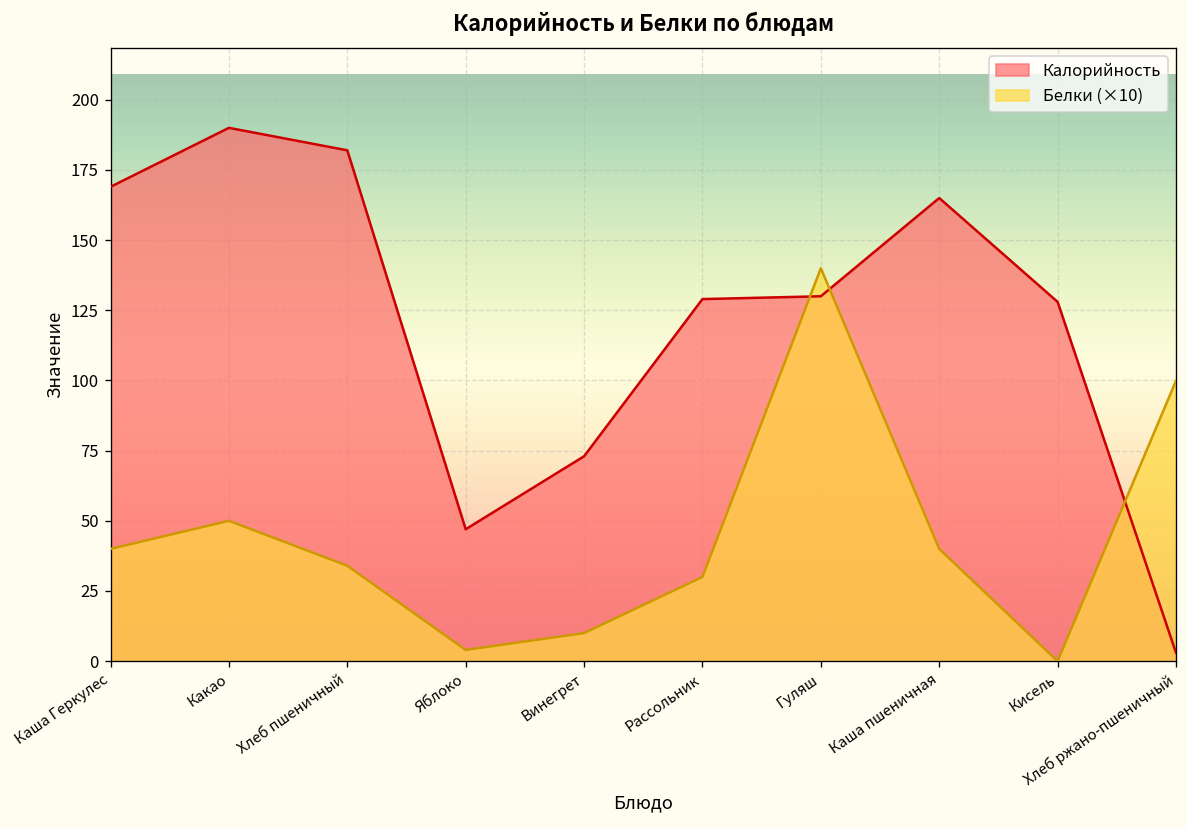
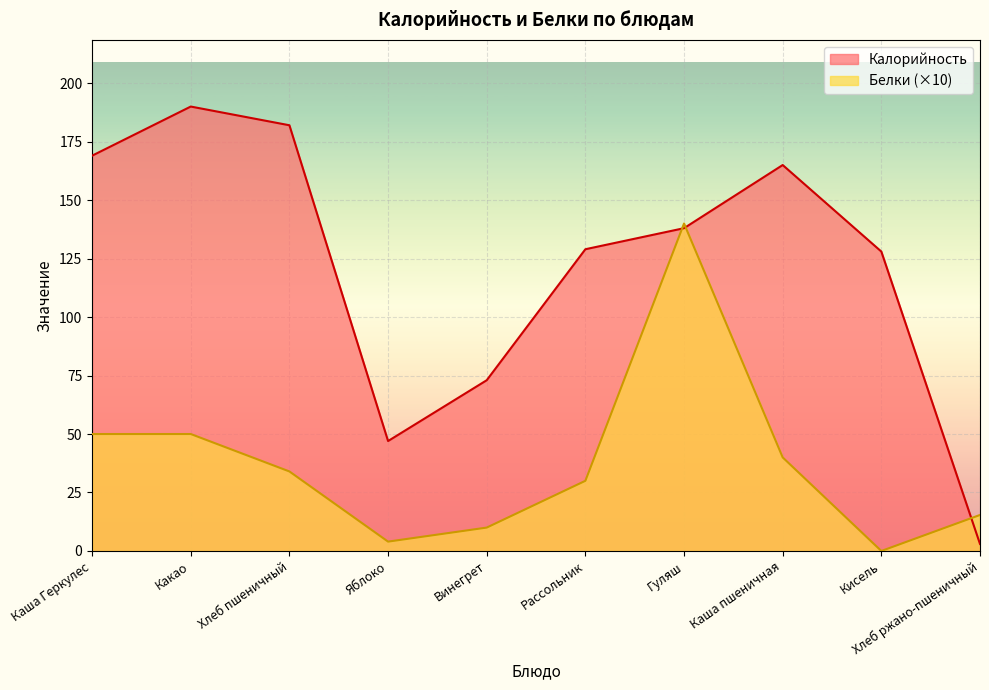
  {
    "Калорийность": {
      "Каша Геркулес": 169,
      "Какао": 190,
      "Хлеб пшеничный": 182,
      "Яблоко": 47,
      "Винегрет": 73,
      "Рассольник": 129,
-     "Гуляш": 130,
+     "Гуляш": 138,
      "Каша пшеничная": 165,
      "Кисель": 128,
      "Хлеб ржано-пшеничный": 3
    },
    "Белки (×10)": {
-     "Каша Геркулес": 40,
+     "Каша Геркулес": 50,
      "Какао": 50,
      "Хлеб пшеничный": 34,
      "Яблоко": 4,
      "Винегрет": 10,
      "Рассольник": 30,
      "Гуляш": 140,
      "Каша пшеничная": 40,
      "Кисель": 0,
-     "Хлеб ржано-пшеничный": 100
+     "Хлеб ржано-пшеничный": 15
    }
  }
